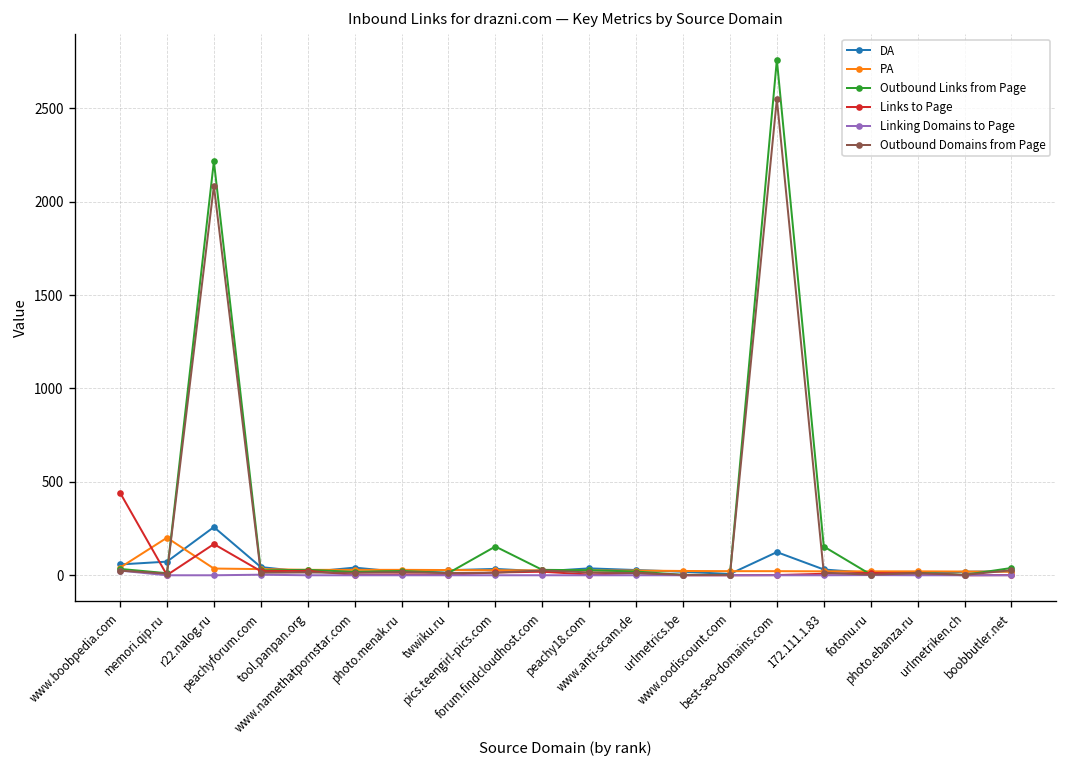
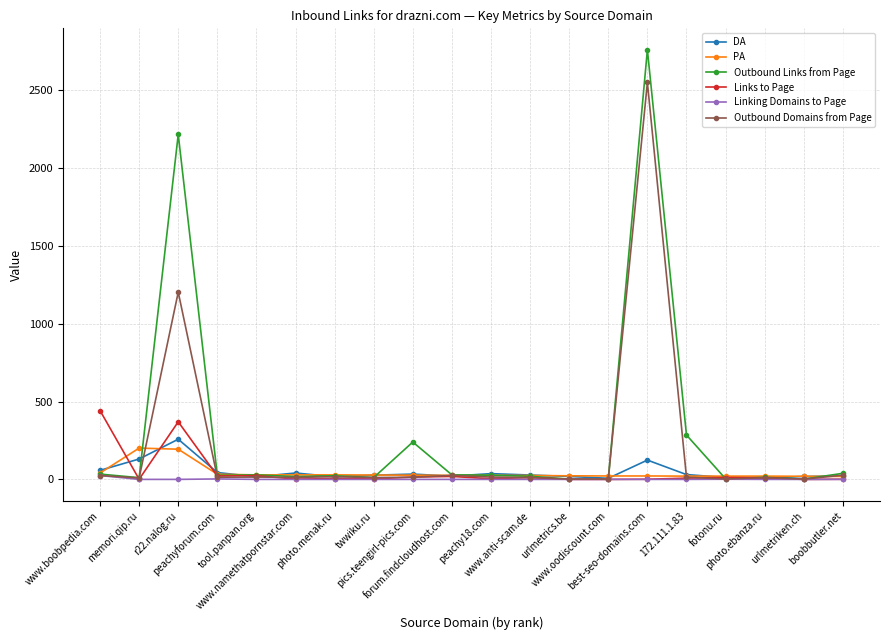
  {
    "DA": {
      "www.boobpedia.com": 60,
-     "memori.qip.ru": 70,
+     "memori.qip.ru": 130,
      "r22.nalog.ru": 260,
      "best-seo-domains.com": 120
    },
    "PA": {
      "memori.qip.ru": 200,
-     "r22.nalog.ru": 40,
+     "r22.nalog.ru": 190,
      "best-seo-domains.com": 20
    },
    "Outbound Links from Page": {
      "r22.nalog.ru": 2220,
-     "pics.teengirl-pics.com": 150,
+     "pics.teengirl-pics.com": 240,
      "best-seo-domains.com": 2760,
-     "172.111.1.83": 150
+     "172.111.1.83": 290
    },
    "Links to Page": {
      "www.boobpedia.com": 440,
-     "r22.nalog.ru": 170
+     "r22.nalog.ru": 370
    },
    "Linking Domains to Page": {
      "r22.nalog.ru": 0,
      "forum.findcloudhost.com": 0
    },
    "Outbound Domains from Page": {
-     "r22.nalog.ru": 2090,
+     "r22.nalog.ru": 1200,
      "best-seo-domains.com": 2550
    }
  }
